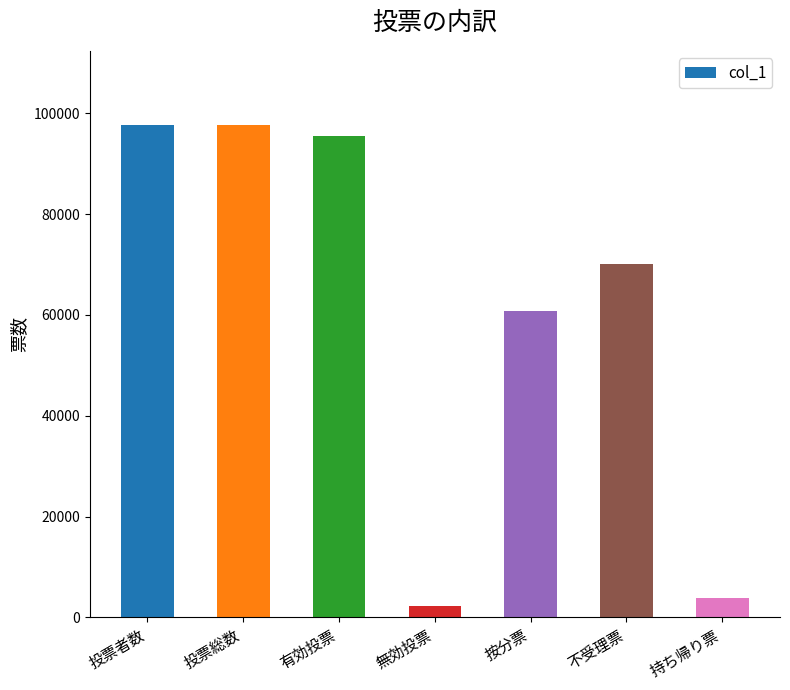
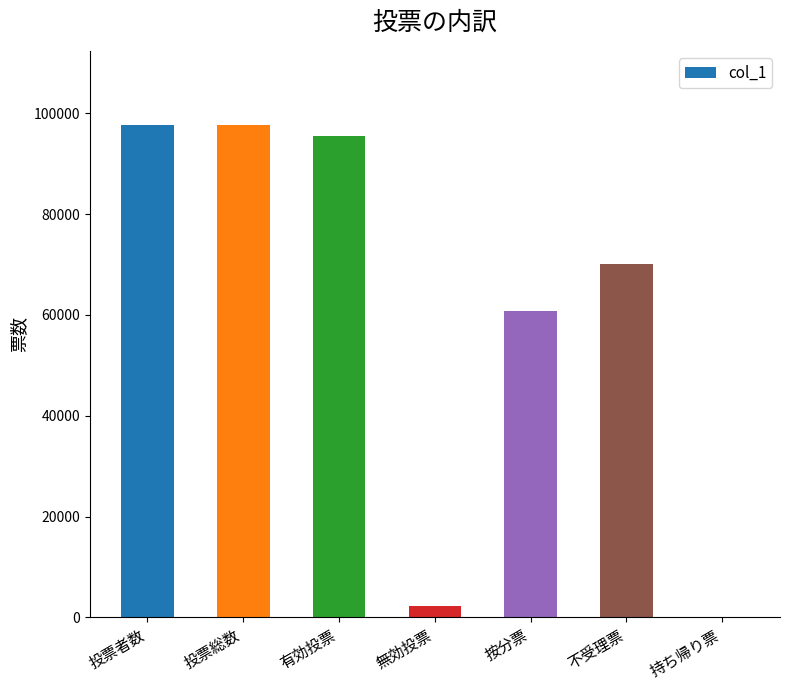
  {
    "投票者数": 98000,
    "投票総数": 98000,
    "有効投票": 95000,
    "無効投票": 2000,
    "按分票": 61000,
    "不受理票": 70000,
-   "持ち帰り票": 4000
+   "持ち帰り票": 0
  }
